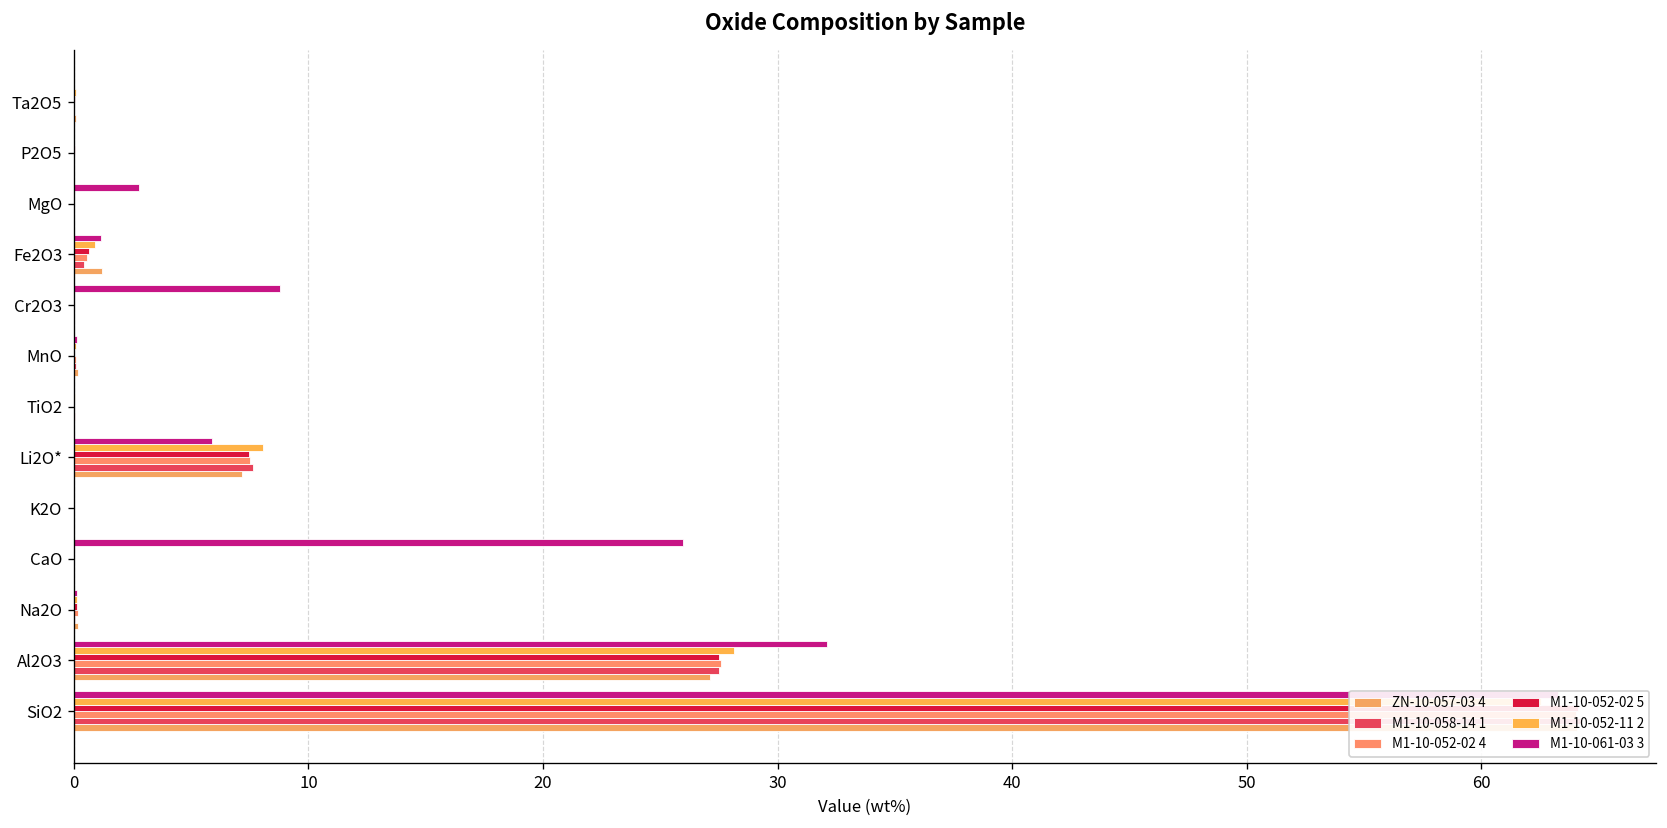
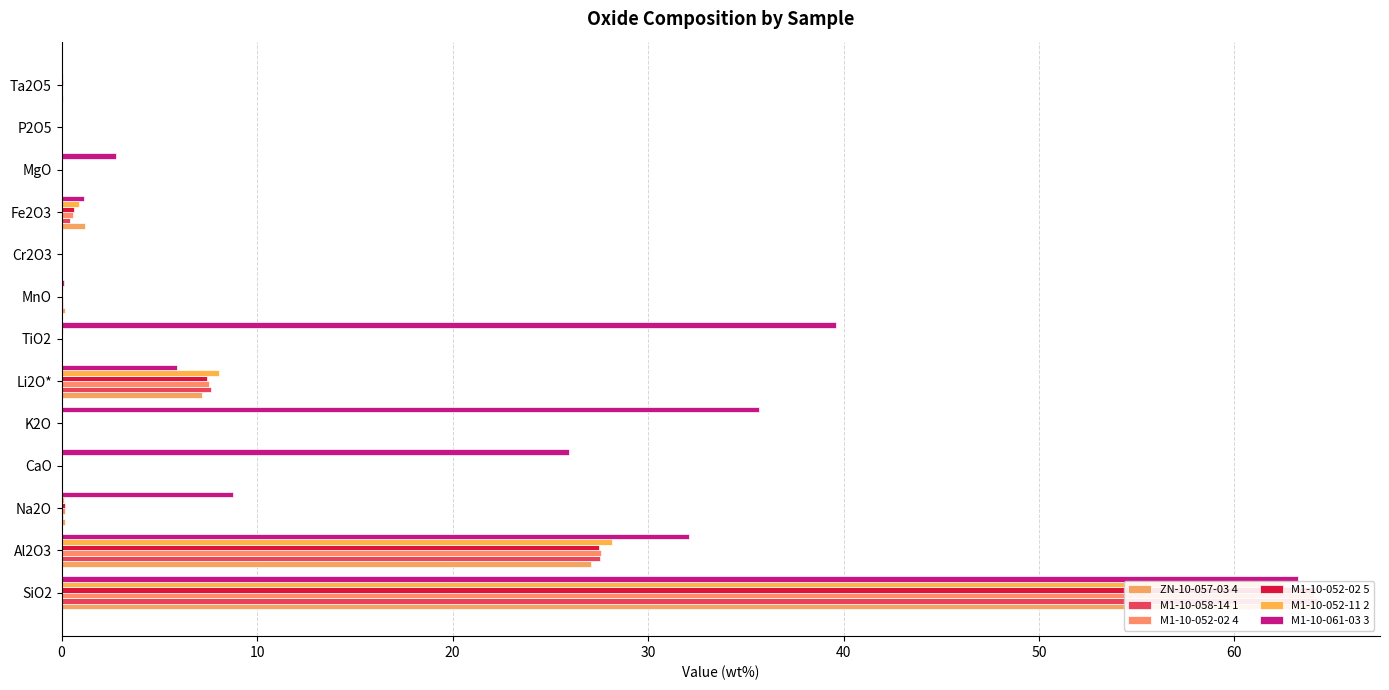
  {
    "M1-10-061-03 3": {
      "MgO": 2.8,
      "Fe2O3": 1.2,
-     "Cr2O3": 8.8,
+     "Cr2O3": 0.0,
      "MnO": 0.1,
-     "TiO2": 0.0,
+     "TiO2": 39.6,
      "Li2O*": 5.9,
-     "K2O": 0.0,
+     "K2O": 35.7,
      "CaO": 26.0,
-     "Na2O": 0.1,
+     "Na2O": 8.8,
      "Al2O3": 32.1,
      "SiO2": 63.3
    }
  }
